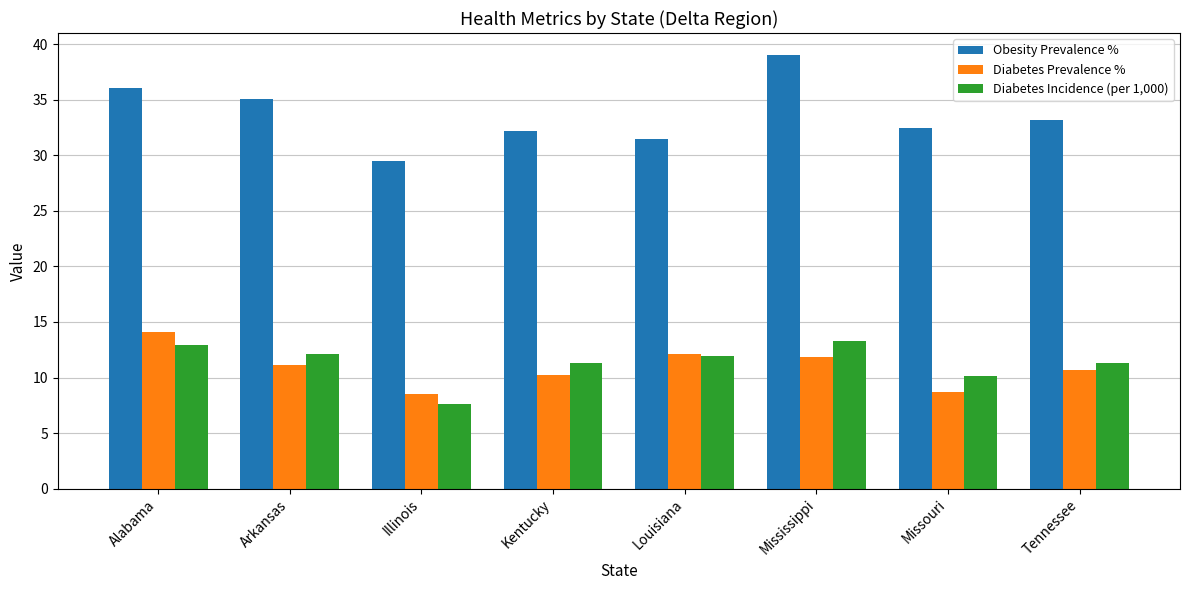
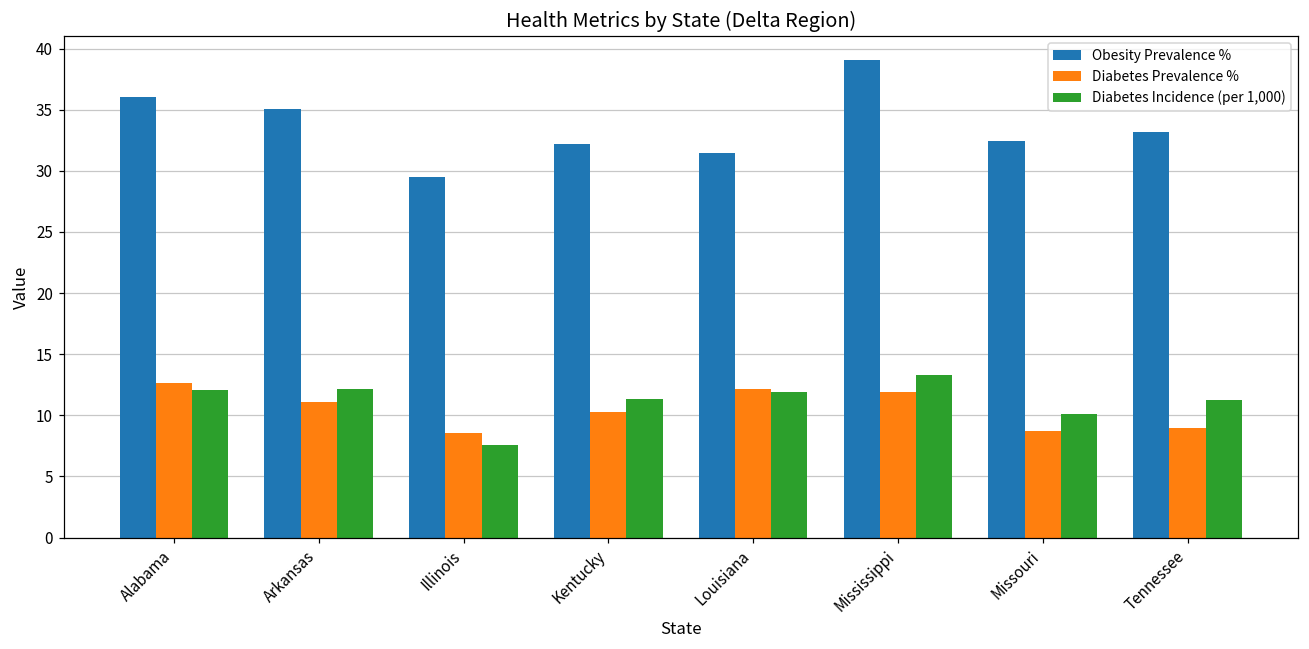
  {
    "Obesity Prevalence %": {
      "Alabama": 36.1,
      "Arkansas": 35.1,
      "Illinois": 29.5,
      "Kentucky": 32.2,
      "Louisiana": 31.5,
      "Mississippi": 39.1,
      "Missouri": 32.5,
      "Tennessee": 33.2
    },
    "Diabetes Prevalence %": {
-     "Alabama": 14.1,
+     "Alabama": 12.7,
      "Arkansas": 11.1,
      "Illinois": 8.5,
      "Kentucky": 10.2,
      "Louisiana": 12.2,
      "Mississippi": 11.9,
      "Missouri": 8.7,
-     "Tennessee": 10.7
+     "Tennessee": 9.0
    },
    "Diabetes Incidence (per 1,000)": {
-     "Alabama": 12.9,
+     "Alabama": 12.1,
      "Arkansas": 12.2,
      "Illinois": 7.6,
      "Kentucky": 11.3,
      "Louisiana": 11.9,
      "Mississippi": 13.3,
      "Missouri": 10.1,
      "Tennessee": 11.3
    }
  }
